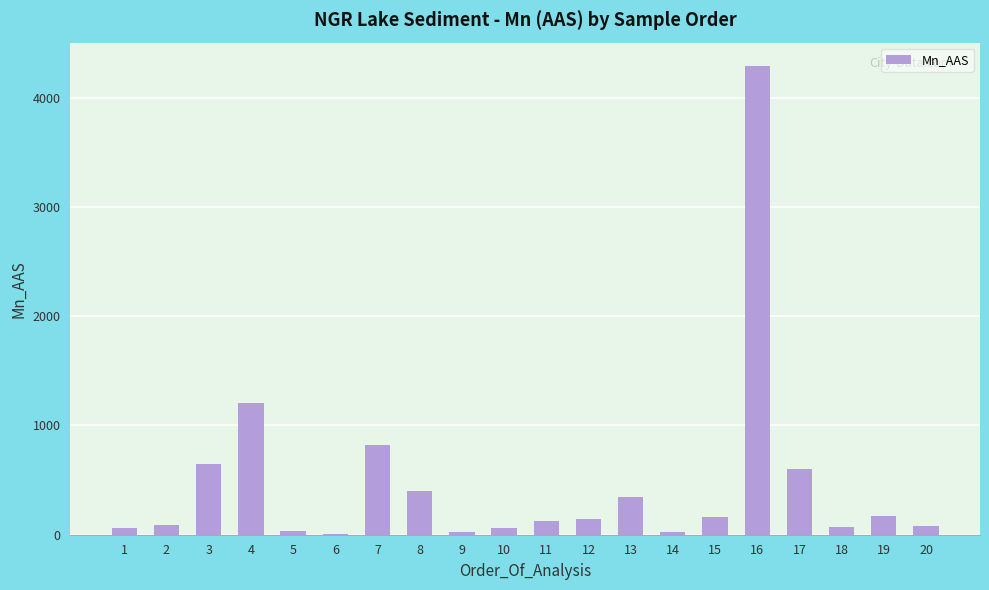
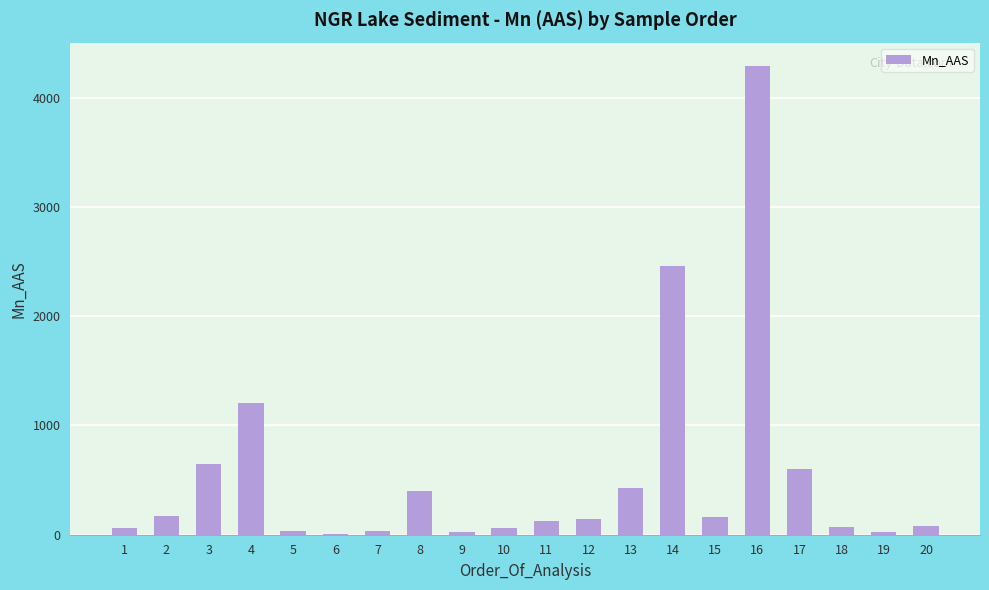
  {
    "1": 70,
-   "2": 90,
+   "2": 170,
    "3": 650,
    "4": 1200,
    "5": 40,
-   "7": 820,
+   "7": 30,
    "8": 400,
    "9": 30,
    "10": 60,
    "11": 130,
    "12": 140,
-   "13": 340,
-   "14": 30,
+   "13": 430,
+   "14": 2460,
    "15": 160,
    "16": 4290,
    "17": 600,
    "18": 70,
-   "19": 170,
+   "19": 30,
    "20": 80
  }
